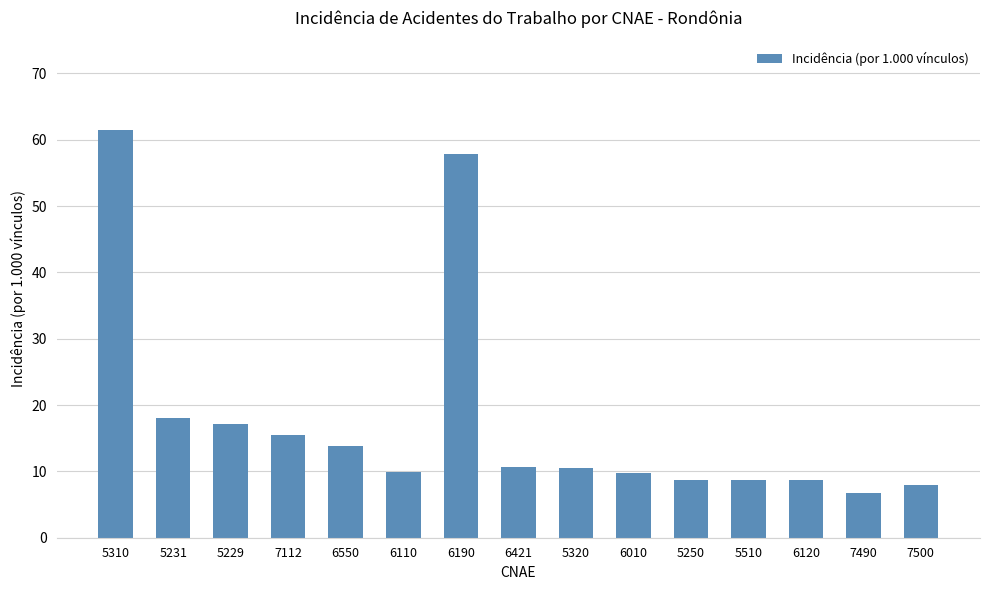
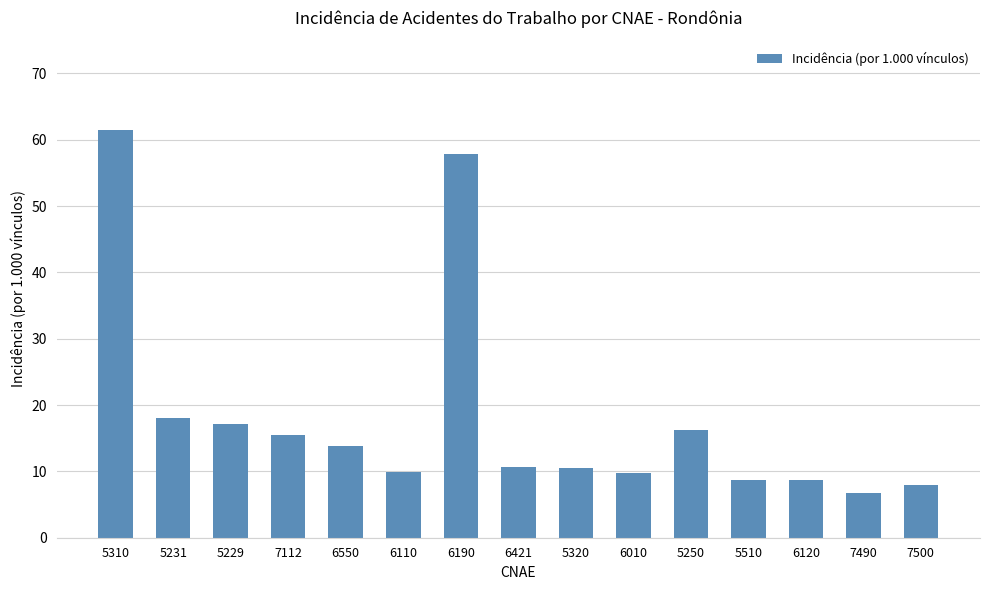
  {
    "5310": 61,
    "5231": 18,
    "5229": 17,
    "7112": 15,
    "6550": 14,
    "6110": 10,
    "6190": 58,
    "6421": 11,
    "5320": 10,
    "6010": 10,
-   "5250": 9,
+   "5250": 16,
    "5510": 9,
    "6120": 9,
    "7490": 7,
    "7500": 8
  }
